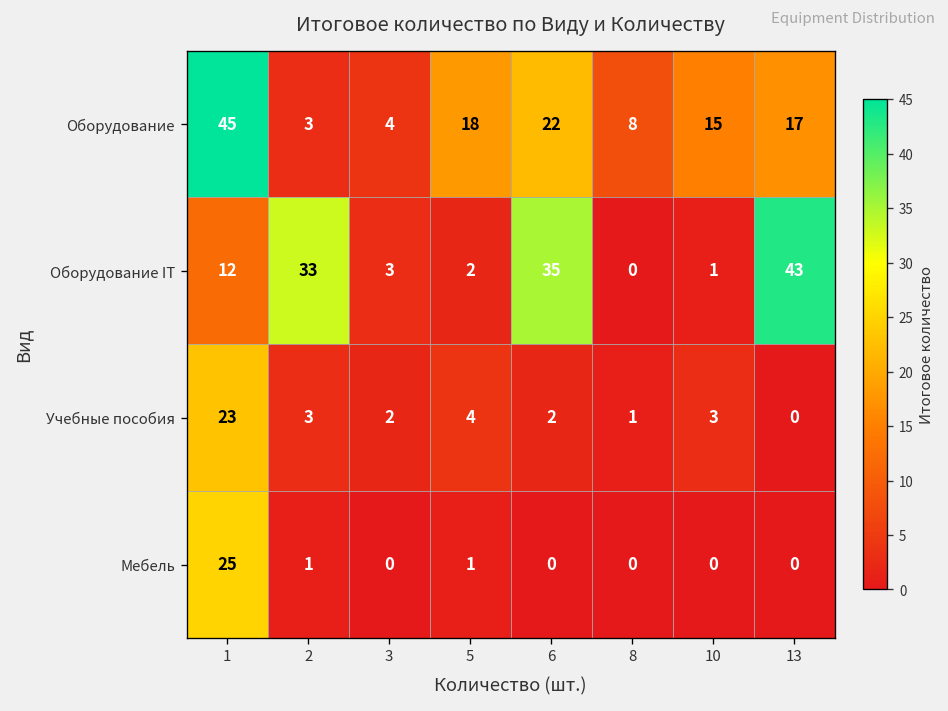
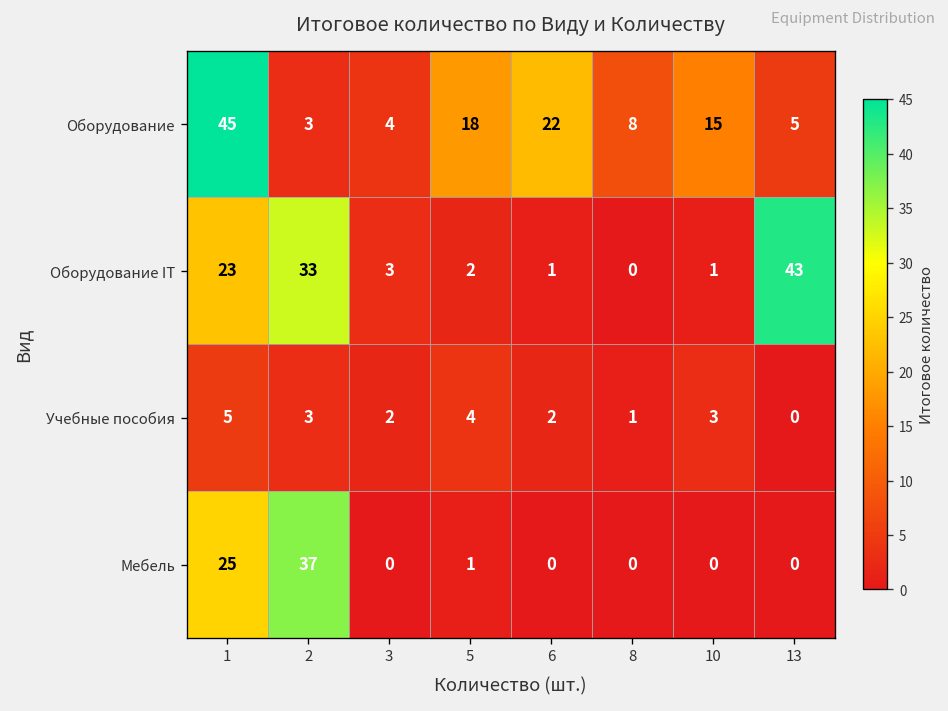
  {
    "Оборудование": {
      "1": 45,
      "2": 3,
      "3": 4,
      "5": 18,
      "6": 22,
      "8": 8,
      "10": 15,
-     "13": 17
+     "13": 5
    },
    "Оборудование IT": {
-     "1": 12,
+     "1": 23,
      "2": 33,
      "3": 3,
      "5": 2,
-     "6": 35,
+     "6": 1,
      "8": 0,
      "10": 1,
      "13": 43
    },
    "Учебные пособия": {
-     "1": 23,
+     "1": 5,
      "2": 3,
      "3": 2,
      "5": 4,
      "6": 2,
      "8": 1,
      "10": 3,
      "13": 0
    },
    "Мебель": {
      "1": 25,
-     "2": 1,
+     "2": 37,
      "3": 0,
      "5": 1,
      "6": 0,
      "8": 0,
      "10": 0,
      "13": 0
    }
  }
